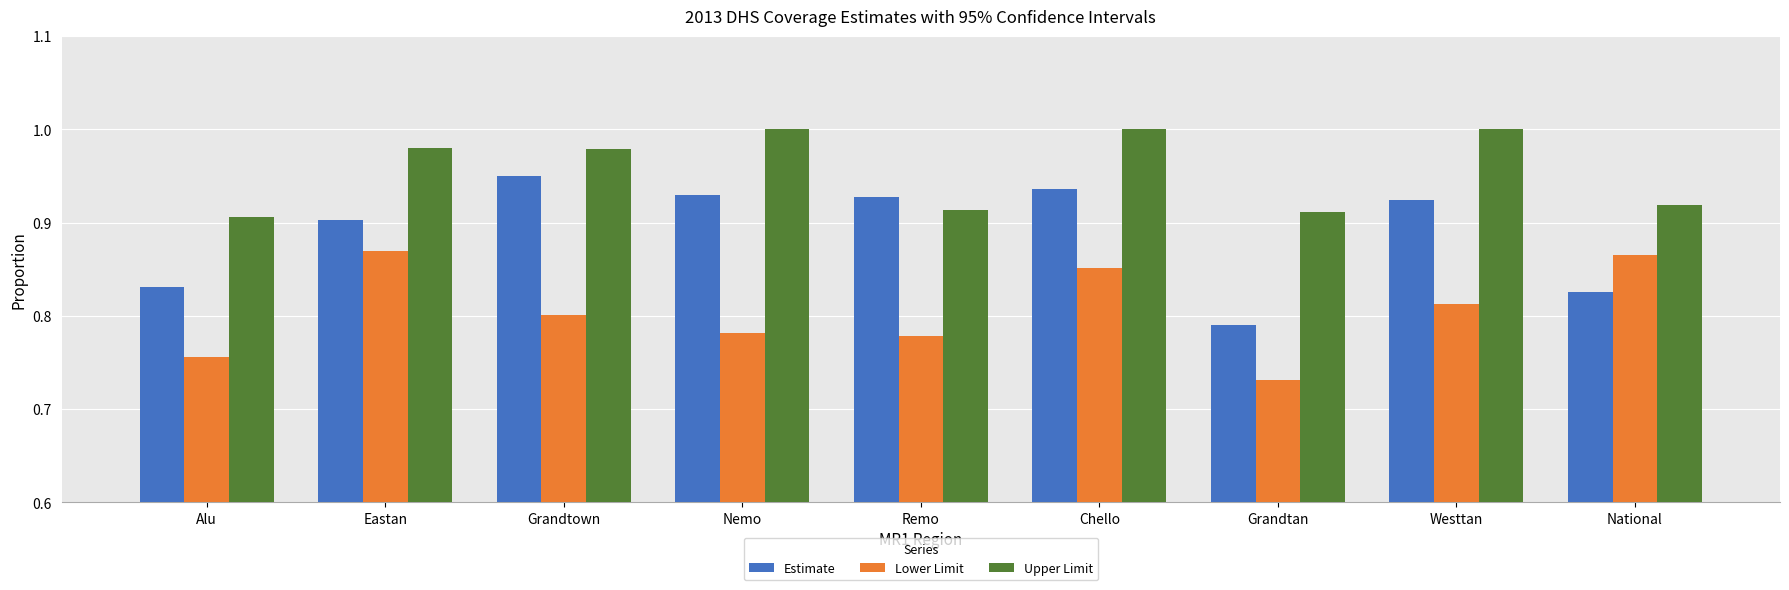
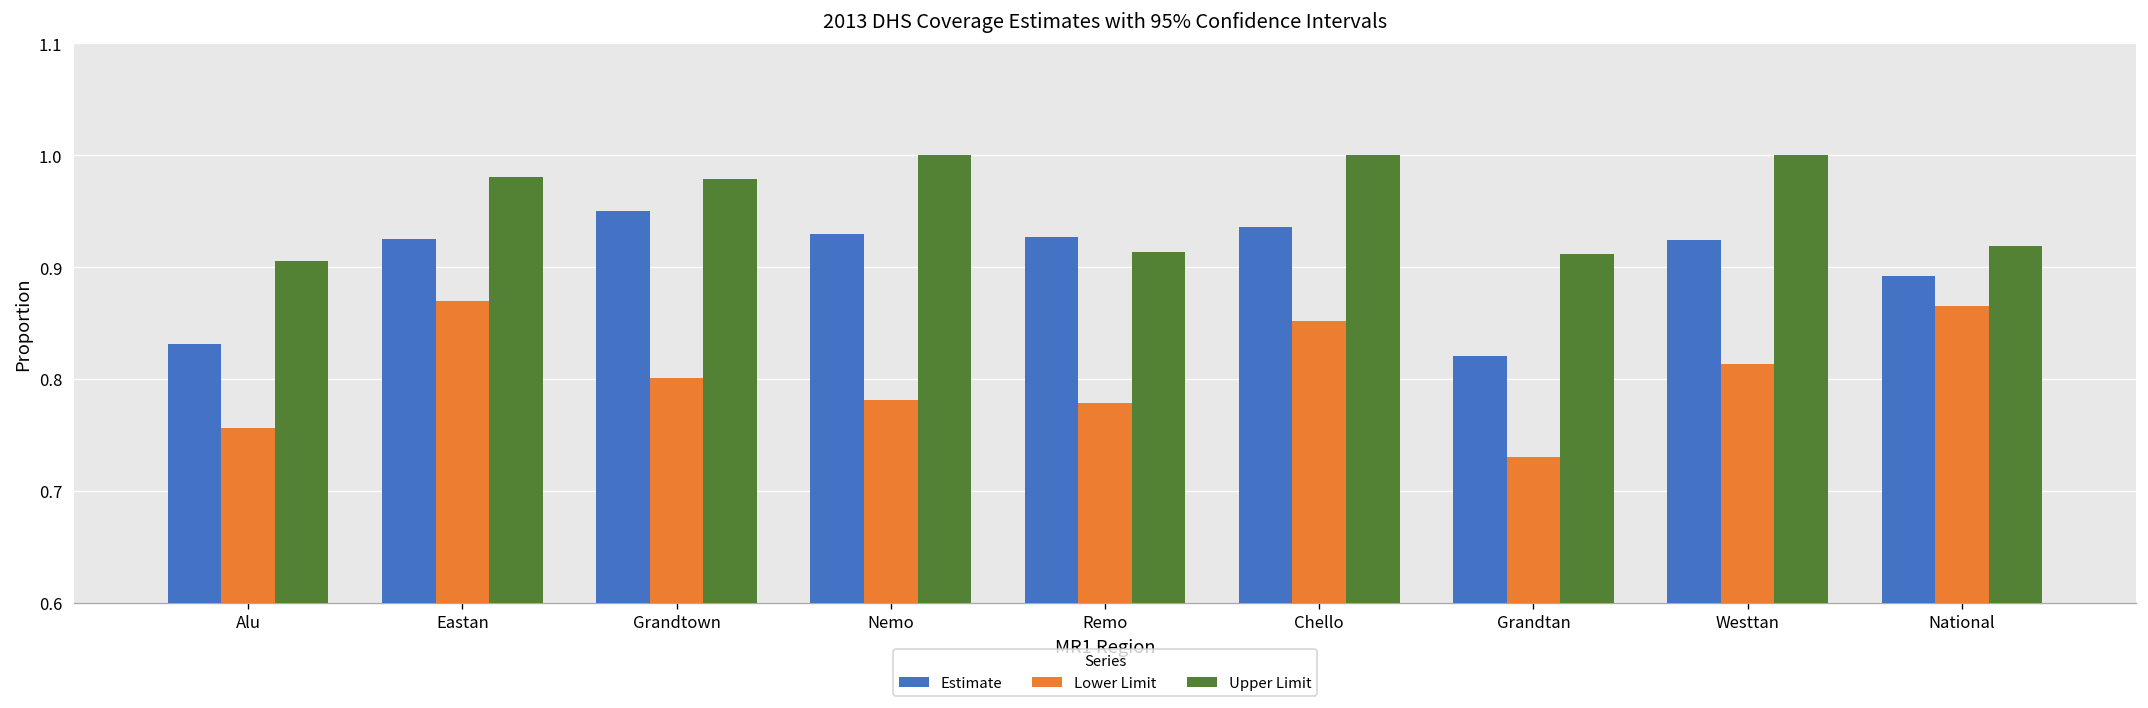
  {
    "Estimate": {
      "Alu": 0.83,
-     "Eastan": 0.90,
+     "Eastan": 0.93,
      "Grandtown": 0.95,
      "Nemo": 0.93,
      "Remo": 0.93,
      "Chello": 0.94,
-     "Grandtan": 0.79,
+     "Grandtan": 0.82,
      "Westtan": 0.92,
-     "National": 0.83
+     "National": 0.89
    },
    "Lower Limit": {
      "Alu": 0.76,
      "Eastan": 0.87,
      "Grandtown": 0.80,
      "Nemo": 0.78,
      "Remo": 0.78,
      "Chello": 0.85,
      "Grandtan": 0.73,
      "Westtan": 0.81,
      "National": 0.87
    },
    "Upper Limit": {
      "Alu": 0.91,
      "Eastan": 0.98,
      "Grandtown": 0.98,
      "Nemo": 1.00,
      "Remo": 0.91,
      "Chello": 1.00,
      "Grandtan": 0.91,
      "Westtan": 1.00,
      "National": 0.92
    }
  }
